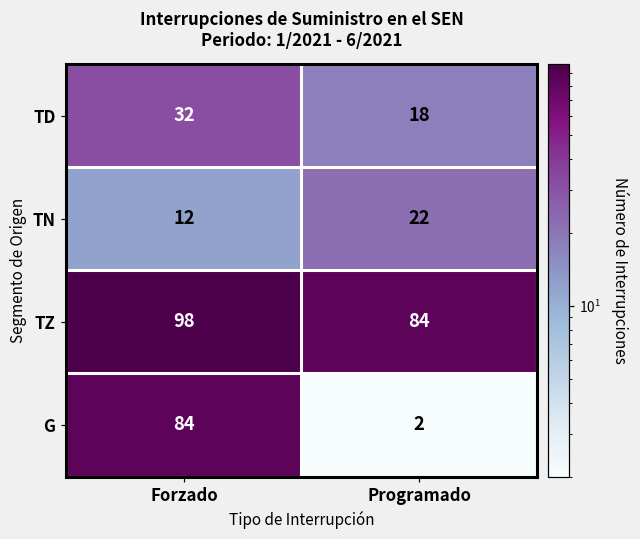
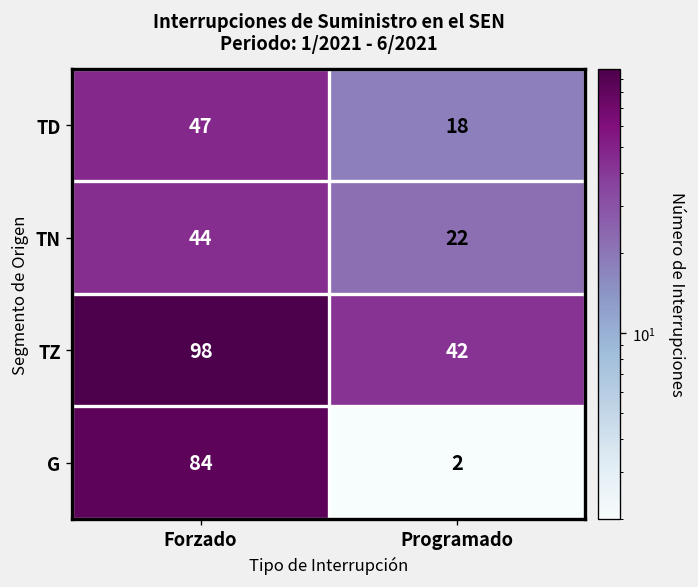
  {
    "TD": {
-     "Forzado": 32,
+     "Forzado": 47,
      "Programado": 18
    },
    "TN": {
-     "Forzado": 12,
+     "Forzado": 44,
      "Programado": 22
    },
    "TZ": {
      "Forzado": 98,
-     "Programado": 84
+     "Programado": 42
    },
    "G": {
      "Forzado": 84,
      "Programado": 2
    }
  }
